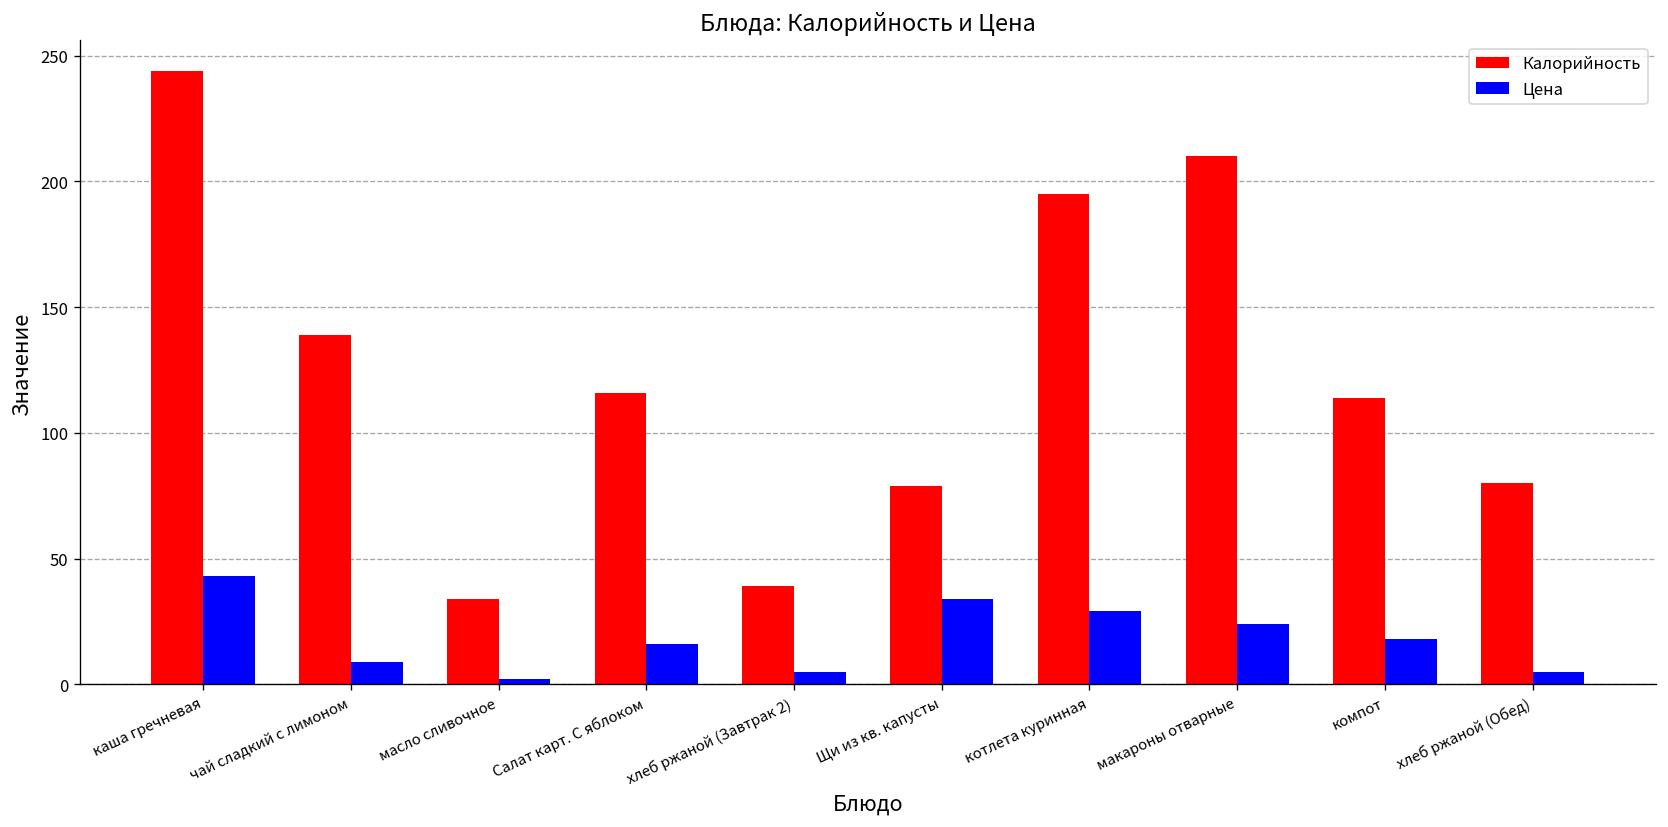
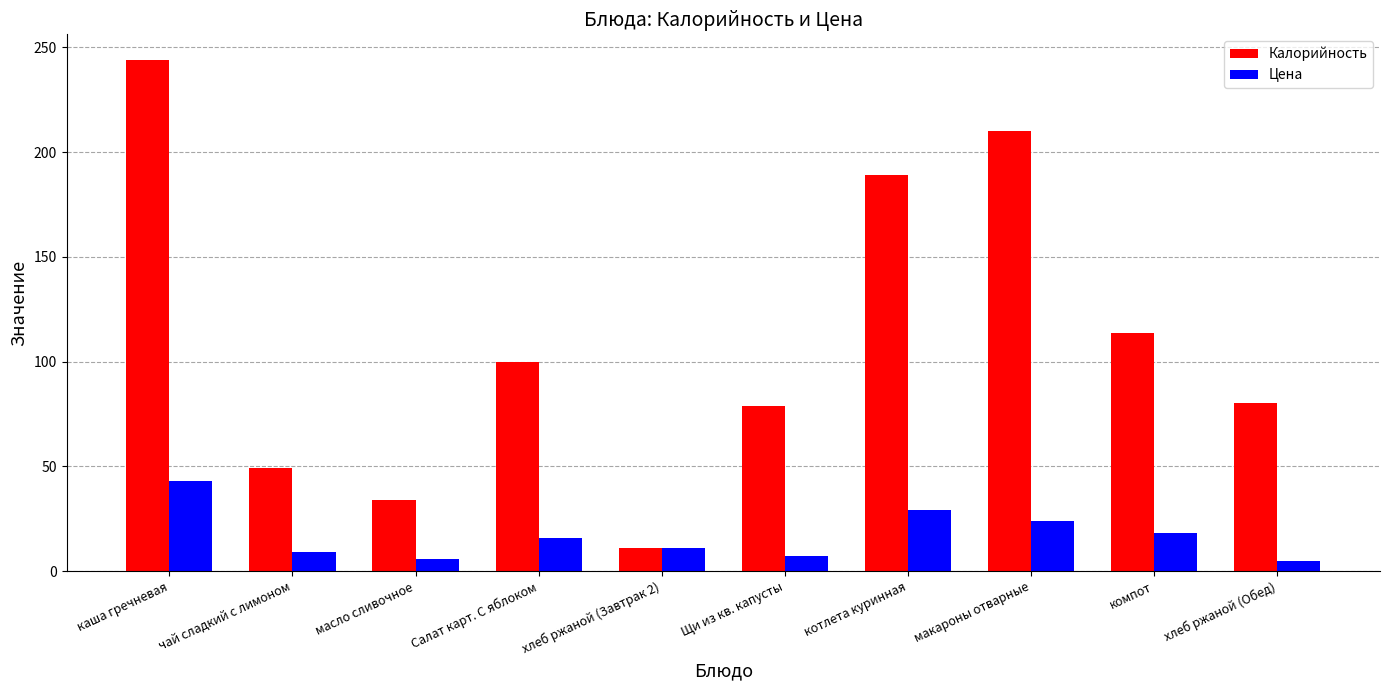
  {
    "Калорийность": {
      "каша гречневая": 244,
-     "чай сладкий с лимоном": 139,
+     "чай сладкий с лимоном": 49,
      "масло сливочное": 34,
-     "Салат карт. С яблоком": 116,
-     "хлеб ржаной (Завтрак 2)": 39,
+     "Салат карт. С яблоком": 100,
+     "хлеб ржаной (Завтрак 2)": 11,
      "Щи из кв. капусты": 79,
-     "котлета куринная": 195,
+     "котлета куринная": 189,
      "макароны отварные": 210,
      "компот": 114,
      "хлеб ржаной (Обед)": 80
    },
    "Цена": {
      "каша гречневая": 43,
      "чай сладкий с лимоном": 9,
-     "масло сливочное": 2,
+     "масло сливочное": 6,
      "Салат карт. С яблоком": 16,
-     "хлеб ржаной (Завтрак 2)": 5,
-     "Щи из кв. капусты": 34,
+     "хлеб ржаной (Завтрак 2)": 11,
+     "Щи из кв. капусты": 7,
      "котлета куринная": 29,
      "макароны отварные": 24,
      "компот": 18,
      "хлеб ржаной (Обед)": 5
    }
  }
